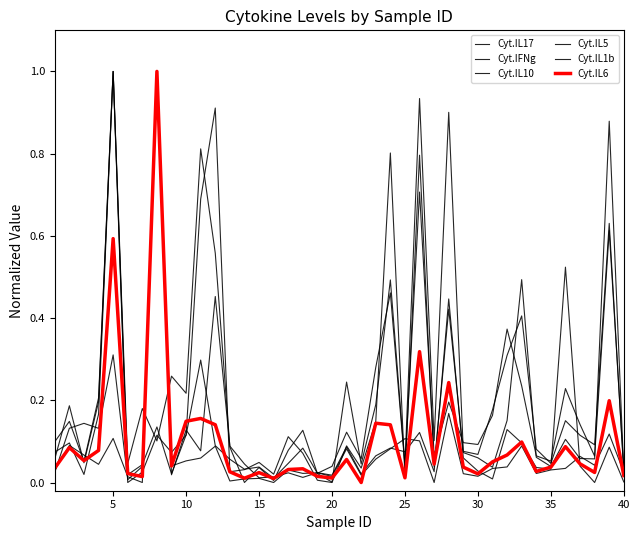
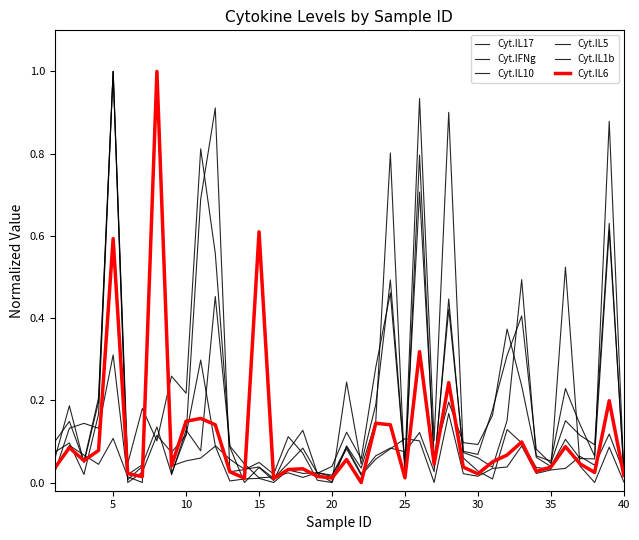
  {
    "Cyt.IL6": {
      "5": 0.59,
      "10": 0.15,
-     "15": 0.02
+     "15": 0.61
    }
  }
